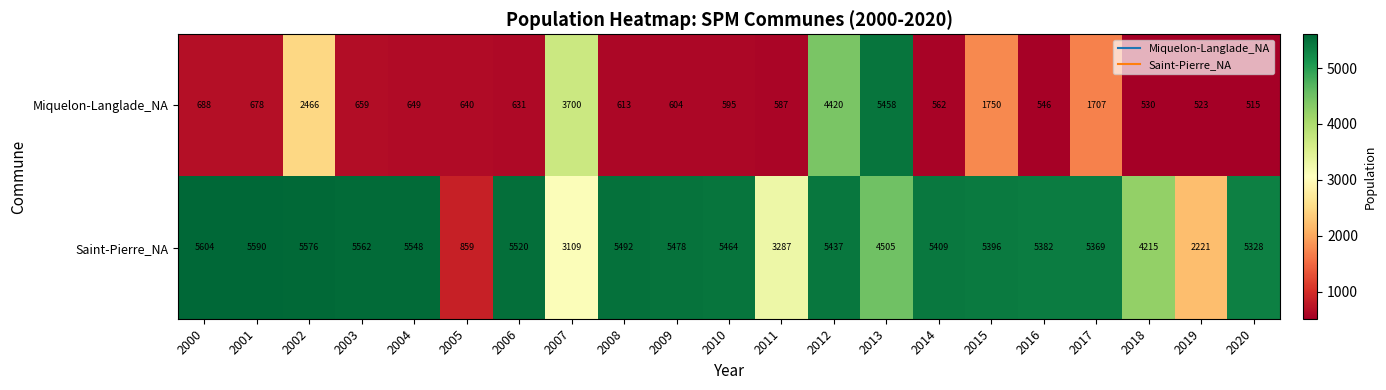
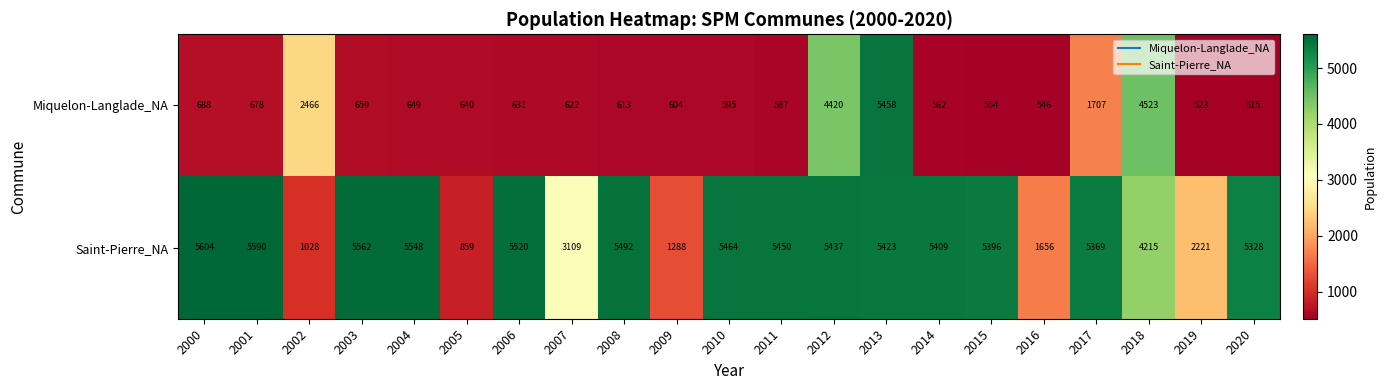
  {
    "Miquelon-Langlade_NA": {
      "2000": 688,
      "2001": 678,
      "2002": 2466,
      "2003": 659,
      "2004": 649,
      "2005": 640,
      "2006": 631,
-     "2007": 3700,
+     "2007": 622,
      "2008": 613,
      "2009": 604,
      "2010": 595,
      "2011": 587,
      "2012": 4420,
      "2013": 5458,
      "2014": 562,
-     "2015": 1750,
+     "2015": 554,
      "2016": 546,
      "2017": 1707,
-     "2018": 530,
+     "2018": 4523,
      "2019": 523,
      "2020": 515
    },
    "Saint-Pierre_NA": {
      "2000": 5604,
      "2001": 5590,
-     "2002": 5576,
+     "2002": 1028,
      "2003": 5562,
      "2004": 5548,
      "2005": 859,
      "2006": 5520,
      "2007": 3109,
      "2008": 5492,
-     "2009": 5478,
+     "2009": 1288,
      "2010": 5464,
-     "2011": 3287,
+     "2011": 5450,
      "2012": 5437,
-     "2013": 4505,
+     "2013": 5423,
      "2014": 5409,
      "2015": 5396,
-     "2016": 5382,
+     "2016": 1656,
      "2017": 5369,
      "2018": 4215,
      "2019": 2221,
      "2020": 5328
    }
  }
